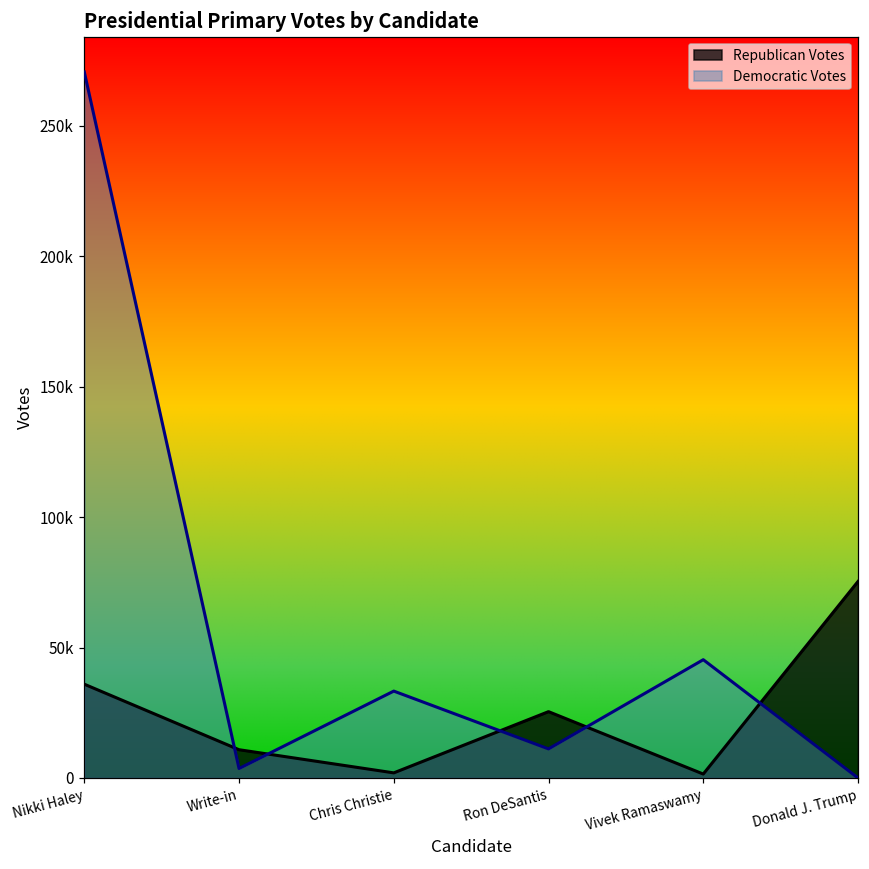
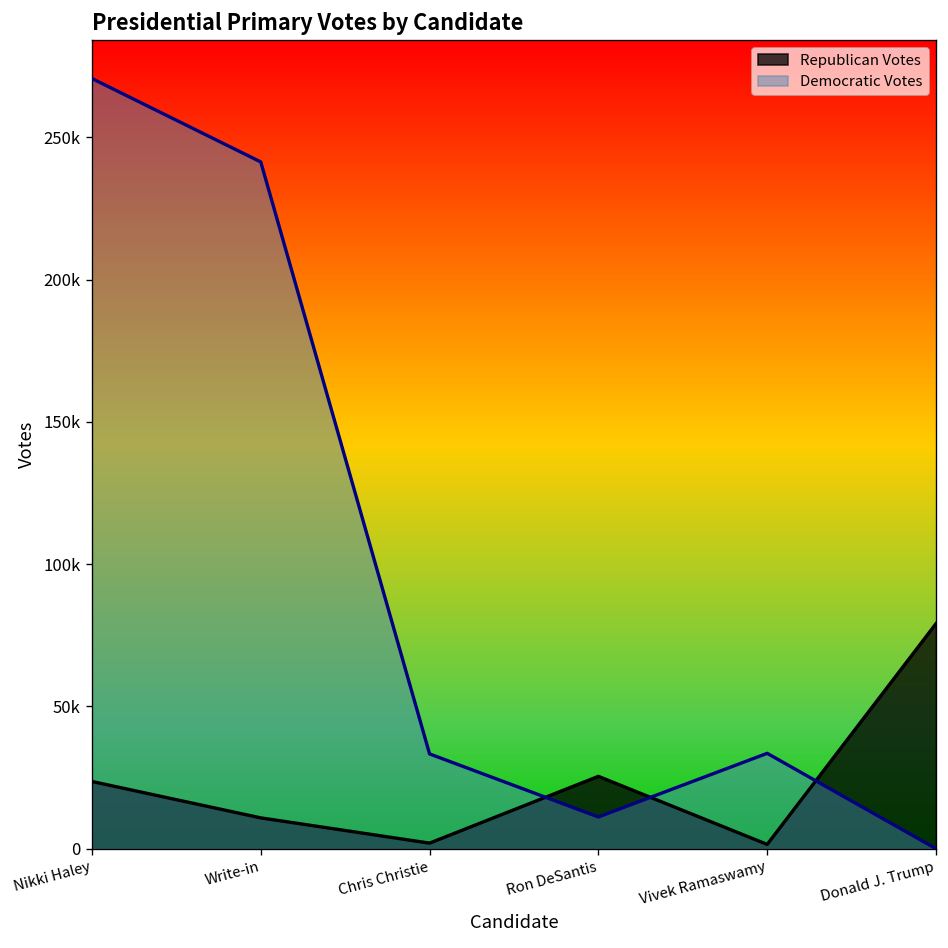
  {
    "Republican Votes": {
-     "Nikki Haley": 36000,
+     "Nikki Haley": 24000,
      "Write-in": 11000,
      "Chris Christie": 2000,
      "Ron DeSantis": 25000,
      "Vivek Ramaswamy": 1000,
-     "Donald J. Trump": 75000
+     "Donald J. Trump": 79000
    },
    "Democratic Votes": {
      "Nikki Haley": 271000,
-     "Write-in": 4000,
+     "Write-in": 241000,
      "Chris Christie": 33000,
      "Ron DeSantis": 11000,
-     "Vivek Ramaswamy": 45000,
+     "Vivek Ramaswamy": 34000,
      "Donald J. Trump": 0
    }
  }
